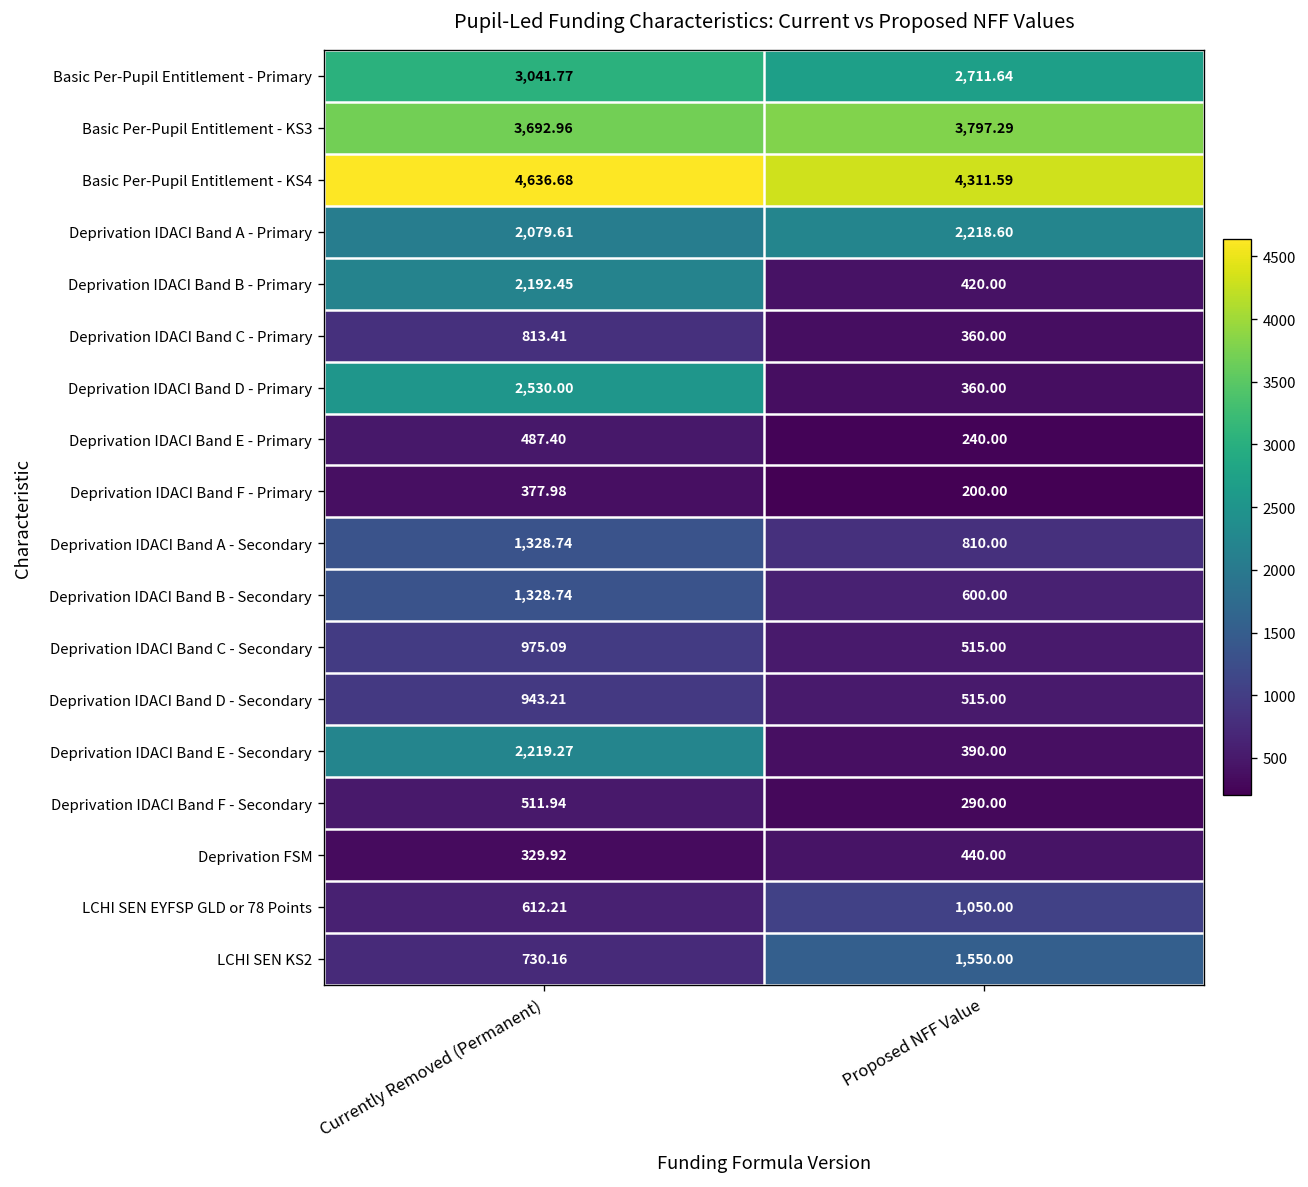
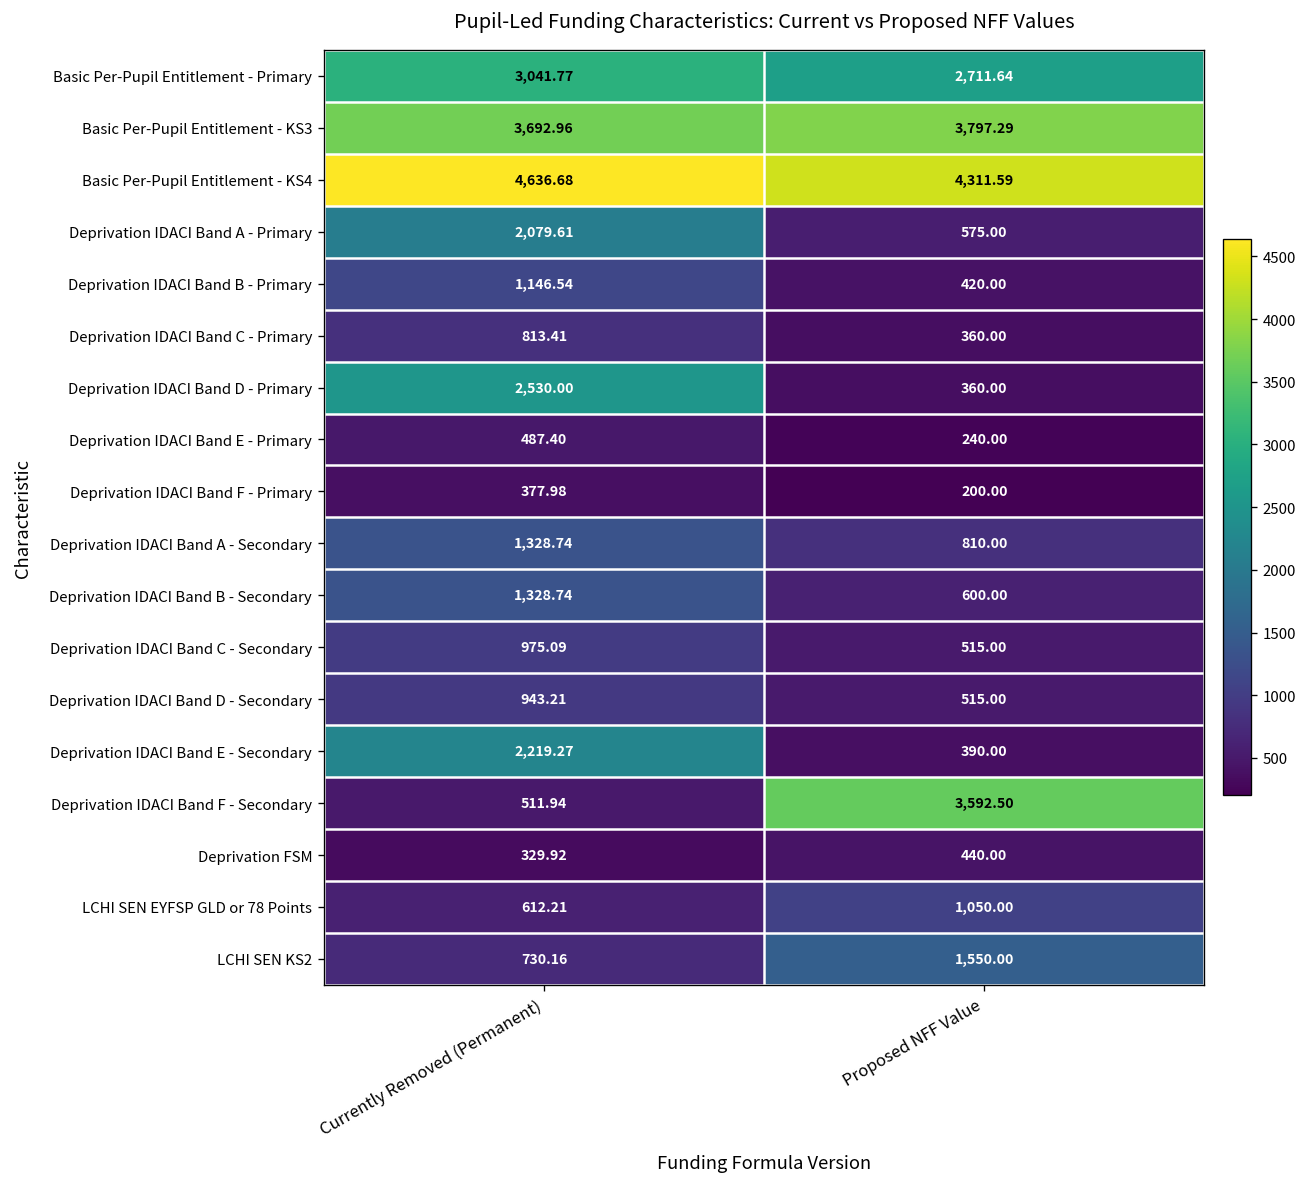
  {
    "Basic Per-Pupil Entitlement - Primary": {
      "Currently Removed (Permanent)": "3,041.77",
      "Proposed NFF Value": "2,711.64"
    },
    "Basic Per-Pupil Entitlement - KS3": {
      "Currently Removed (Permanent)": "3,692.96",
      "Proposed NFF Value": "3,797.29"
    },
    "Basic Per-Pupil Entitlement - KS4": {
      "Currently Removed (Permanent)": "4,636.68",
      "Proposed NFF Value": "4,311.59"
    },
    "Deprivation IDACI Band A - Primary": {
      "Currently Removed (Permanent)": "2,079.61",
-     "Proposed NFF Value": "2,218.60"
+     "Proposed NFF Value": "575.00"
    },
    "Deprivation IDACI Band B - Primary": {
-     "Currently Removed (Permanent)": "2,192.45",
+     "Currently Removed (Permanent)": "1,146.54",
      "Proposed NFF Value": "420.00"
    },
    "Deprivation IDACI Band C - Primary": {
      "Currently Removed (Permanent)": "813.41",
      "Proposed NFF Value": "360.00"
    },
    "Deprivation IDACI Band D - Primary": {
      "Currently Removed (Permanent)": "2,530.00",
      "Proposed NFF Value": "360.00"
    },
    "Deprivation IDACI Band E - Primary": {
      "Currently Removed (Permanent)": "487.40",
      "Proposed NFF Value": "240.00"
    },
    "Deprivation IDACI Band F - Primary": {
      "Currently Removed (Permanent)": "377.98",
      "Proposed NFF Value": "200.00"
    },
    "Deprivation IDACI Band A - Secondary": {
      "Currently Removed (Permanent)": "1,328.74",
      "Proposed NFF Value": "810.00"
    },
    "Deprivation IDACI Band B - Secondary": {
      "Currently Removed (Permanent)": "1,328.74",
      "Proposed NFF Value": "600.00"
    },
    "Deprivation IDACI Band C - Secondary": {
      "Currently Removed (Permanent)": "975.09",
      "Proposed NFF Value": "515.00"
    },
    "Deprivation IDACI Band D - Secondary": {
      "Currently Removed (Permanent)": "943.21",
      "Proposed NFF Value": "515.00"
    },
    "Deprivation IDACI Band E - Secondary": {
      "Currently Removed (Permanent)": "2,219.27",
      "Proposed NFF Value": "390.00"
    },
    "Deprivation IDACI Band F - Secondary": {
      "Currently Removed (Permanent)": "511.94",
-     "Proposed NFF Value": "290.00"
+     "Proposed NFF Value": "3,592.50"
    },
    "Deprivation FSM": {
      "Currently Removed (Permanent)": "329.92",
      "Proposed NFF Value": "440.00"
    },
    "LCHI SEN EYFSP GLD or 78 Points": {
      "Currently Removed (Permanent)": "612.21",
      "Proposed NFF Value": "1,050.00"
    },
    "LCHI SEN KS2": {
      "Currently Removed (Permanent)": "730.16",
      "Proposed NFF Value": "1,550.00"
    }
  }
